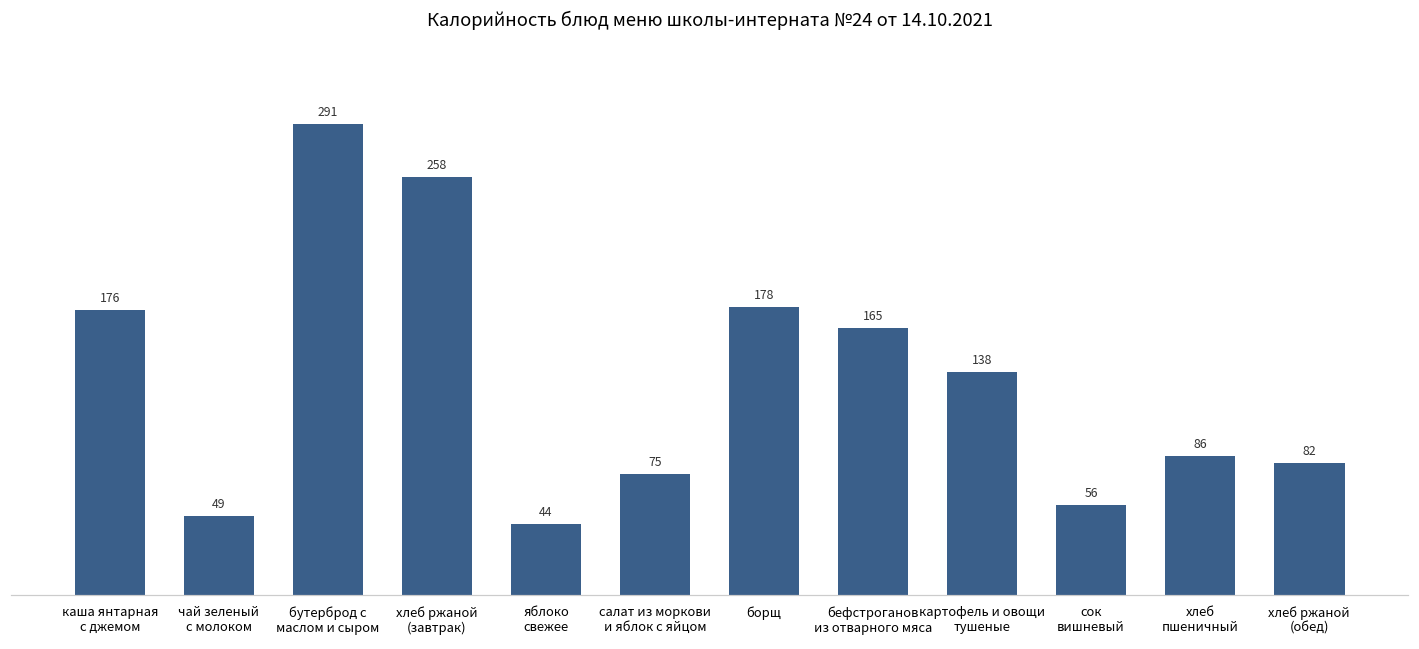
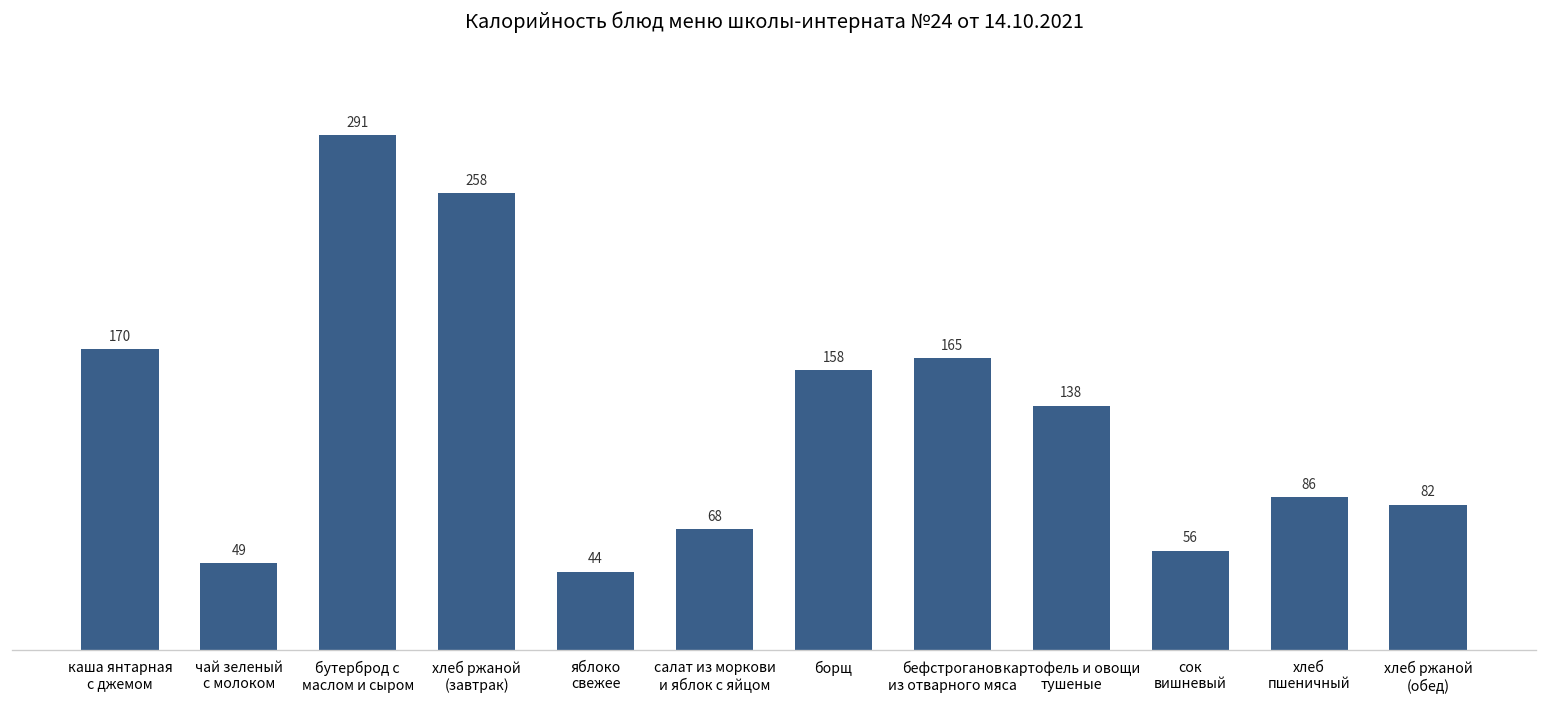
  {
-   "каша янтарная с джемом": 176,
+   "каша янтарная с джемом": 170,
    "чай зеленый с молоком": 49,
    "бутерброд с маслом и сыром": 291,
    "хлеб ржаной (завтрак)": 258,
    "яблоко свежее": 44,
-   "салат из моркови и яблок с яйцом": 75,
-   "борщ": 178,
+   "салат из моркови и яблок с яйцом": 68,
+   "борщ": 158,
    "бефстроганов из отварного мяса": 165,
    "картофель и овощи тушеные": 138,
    "сок вишневый": 56,
    "хлеб пшеничный": 86,
    "хлеб ржаной (обед)": 82
  }
